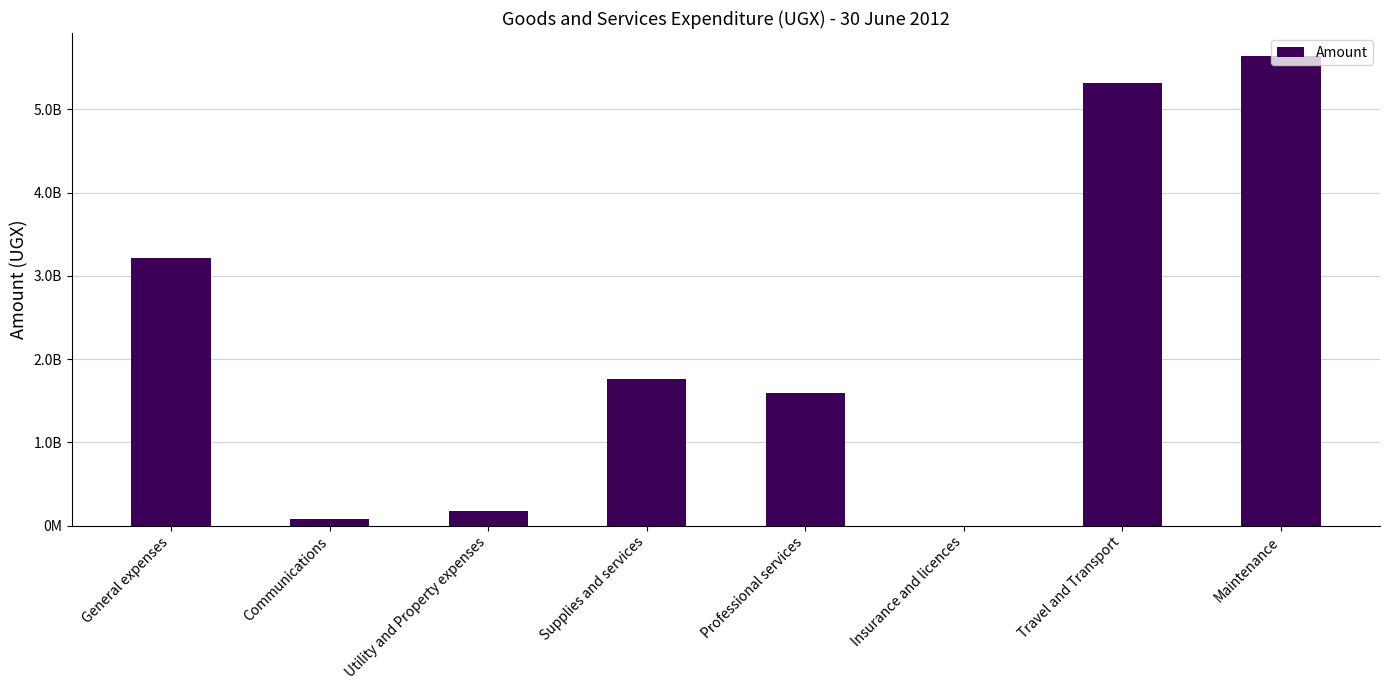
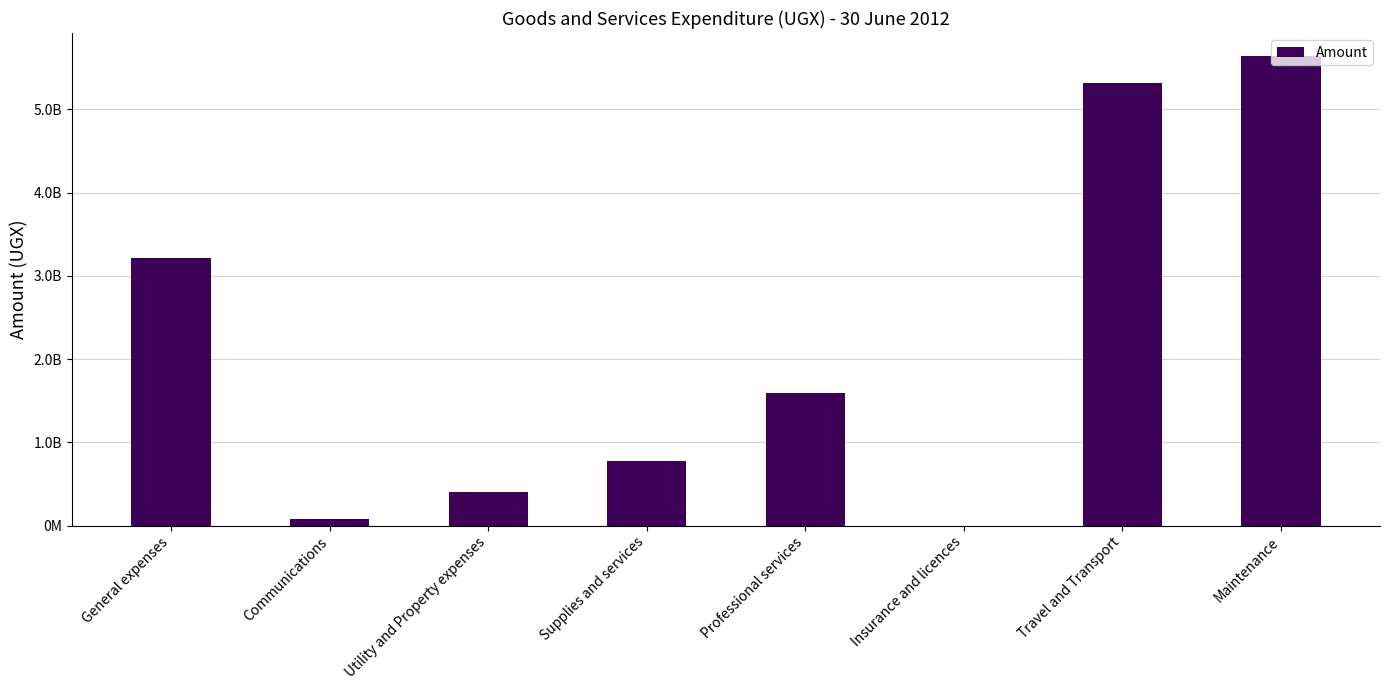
  {
    "General expenses": 3200000000,
    "Communications": 100000000,
-   "Utility and Property expenses": 200000000,
-   "Supplies and services": 1800000000,
+   "Utility and Property expenses": 400000000,
+   "Supplies and services": 800000000,
    "Professional services": 1600000000,
    "Travel and Transport": 5300000000
  }
